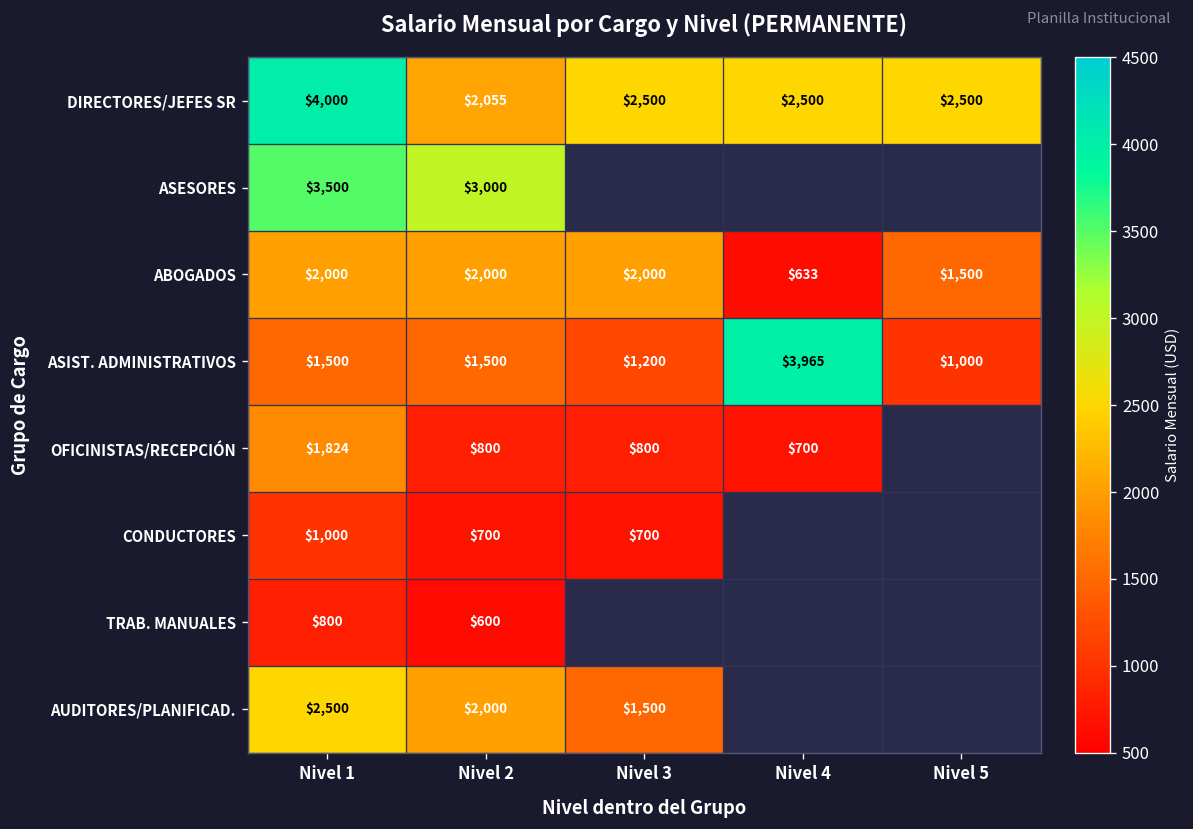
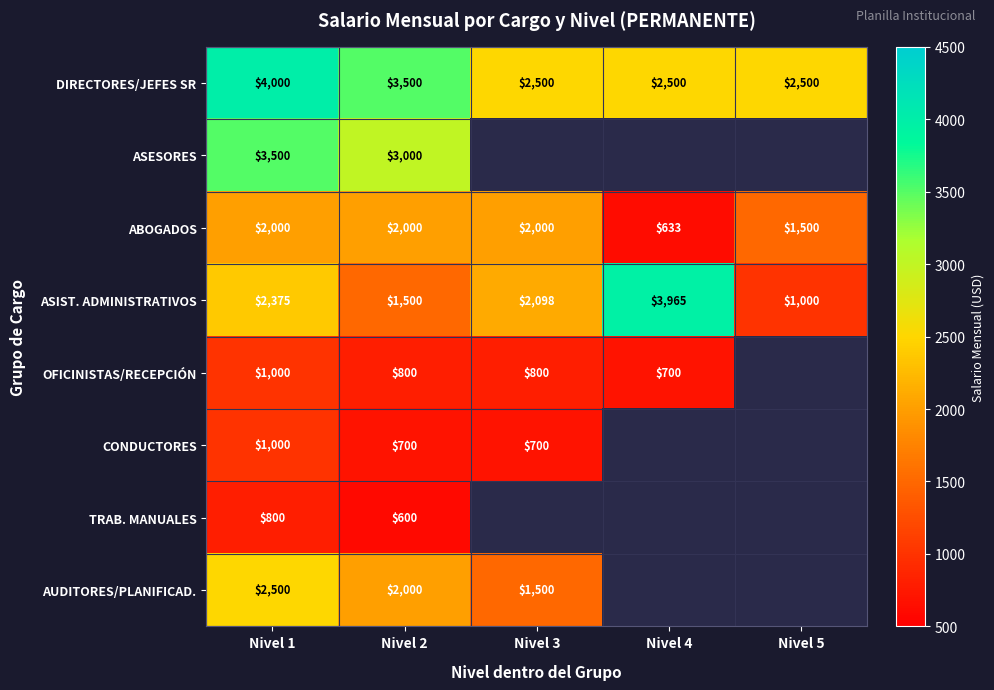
  {
    "DIRECTORES/JEFES SR": {
      "Nivel 1": "$4,000",
-     "Nivel 2": "$2,055",
+     "Nivel 2": "$3,500",
      "Nivel 3": "$2,500",
      "Nivel 4": "$2,500",
      "Nivel 5": "$2,500"
    },
    "ASESORES": {
      "Nivel 1": "$3,500",
      "Nivel 2": "$3,000"
    },
    "ABOGADOS": {
      "Nivel 1": "$2,000",
      "Nivel 2": "$2,000",
      "Nivel 3": "$2,000",
      "Nivel 4": "$633",
      "Nivel 5": "$1,500"
    },
    "ASIST. ADMINISTRATIVOS": {
-     "Nivel 1": "$1,500",
+     "Nivel 1": "$2,375",
      "Nivel 2": "$1,500",
-     "Nivel 3": "$1,200",
+     "Nivel 3": "$2,098",
      "Nivel 4": "$3,965",
      "Nivel 5": "$1,000"
    },
    "OFICINISTAS/RECEPCIÓN": {
-     "Nivel 1": "$1,824",
+     "Nivel 1": "$1,000",
      "Nivel 2": "$800",
      "Nivel 3": "$800",
      "Nivel 4": "$700"
    },
    "CONDUCTORES": {
      "Nivel 1": "$1,000",
      "Nivel 2": "$700",
      "Nivel 3": "$700"
    },
    "TRAB. MANUALES": {
      "Nivel 1": "$800",
      "Nivel 2": "$600"
    },
    "AUDITORES/PLANIFICAD.": {
      "Nivel 1": "$2,500",
      "Nivel 2": "$2,000",
      "Nivel 3": "$1,500"
    }
  }
